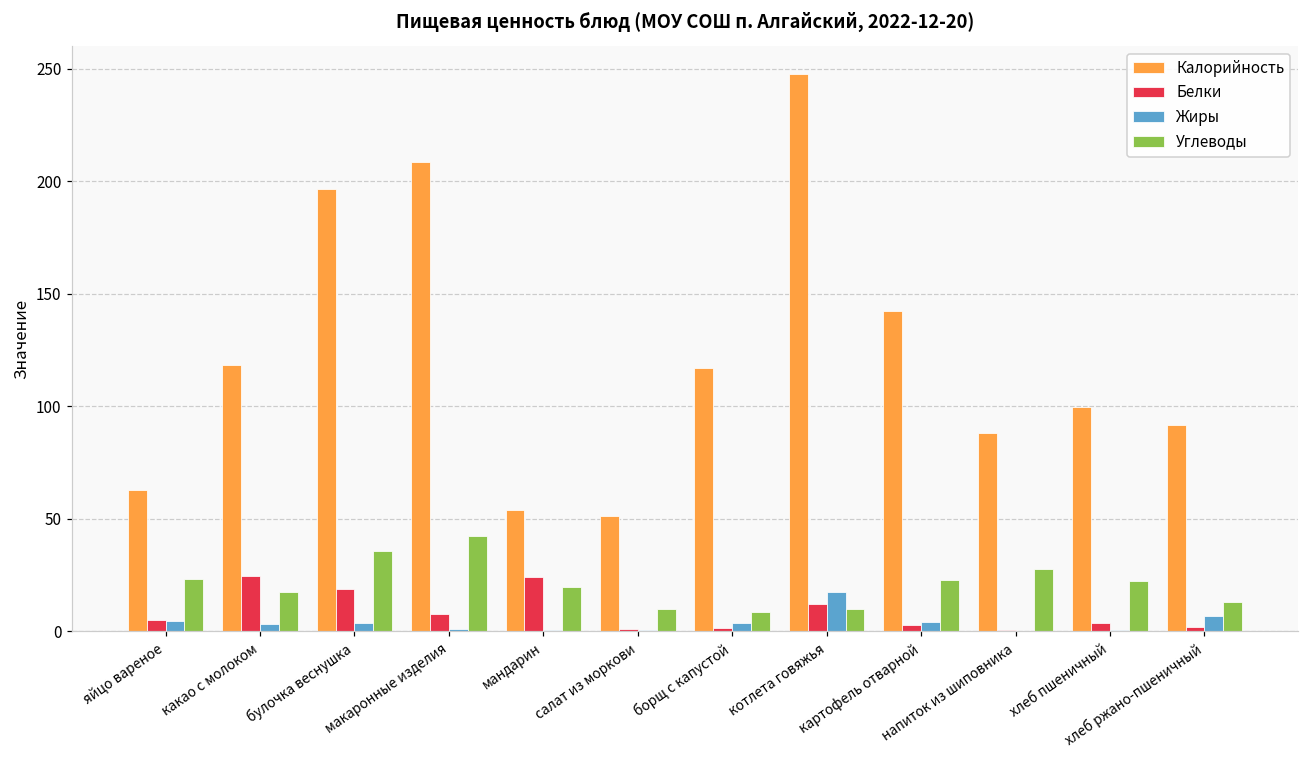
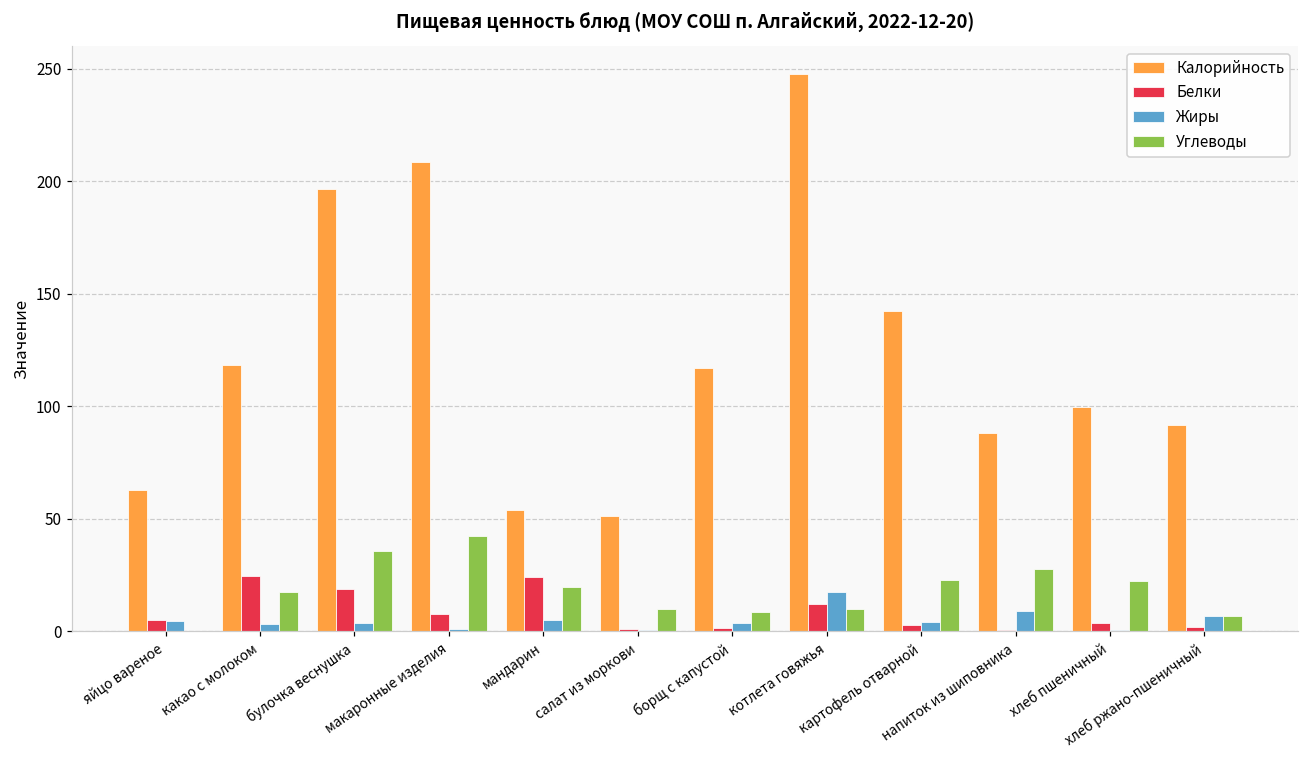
  {
    "Калорийность": {
      "яйцо вареное": 63,
      "какао с молоком": 119,
      "булочка веснушка": 197,
      "макаронные изделия": 208,
      "мандарин": 54,
      "салат из моркови": 51,
      "борщ с капустой": 117,
      "котлета говяжья": 248,
      "картофель отварной": 142,
      "напиток из шиповника": 88,
      "хлеб пшеничный": 100,
      "хлеб ржано-пшеничный": 92
    },
    "Белки": {
      "яйцо вареное": 5,
      "какао с молоком": 24,
      "булочка веснушка": 19,
      "макаронные изделия": 8,
      "мандарин": 24,
      "борщ с капустой": 1,
      "котлета говяжья": 12,
      "картофель отварной": 3,
      "хлеб пшеничный": 4,
      "хлеб ржано-пшеничный": 2
    },
    "Жиры": {
      "яйцо вареное": 5,
      "какао с молоком": 3,
      "булочка веснушка": 4,
-     "мандарин": 1,
+     "мандарин": 5,
      "борщ с капустой": 4,
      "котлета говяжья": 17,
      "картофель отварной": 4,
-     "напиток из шиповника": 0,
+     "напиток из шиповника": 9,
      "хлеб ржано-пшеничный": 7
    },
    "Углеводы": {
-     "яйцо вареное": 23,
+     "яйцо вареное": 0,
      "какао с молоком": 18,
      "булочка веснушка": 36,
      "макаронные изделия": 43,
      "мандарин": 20,
      "салат из моркови": 10,
      "борщ с капустой": 9,
      "котлета говяжья": 10,
      "картофель отварной": 23,
      "напиток из шиповника": 28,
      "хлеб пшеничный": 23,
-     "хлеб ржано-пшеничный": 13
+     "хлеб ржано-пшеничный": 7
    }
  }
